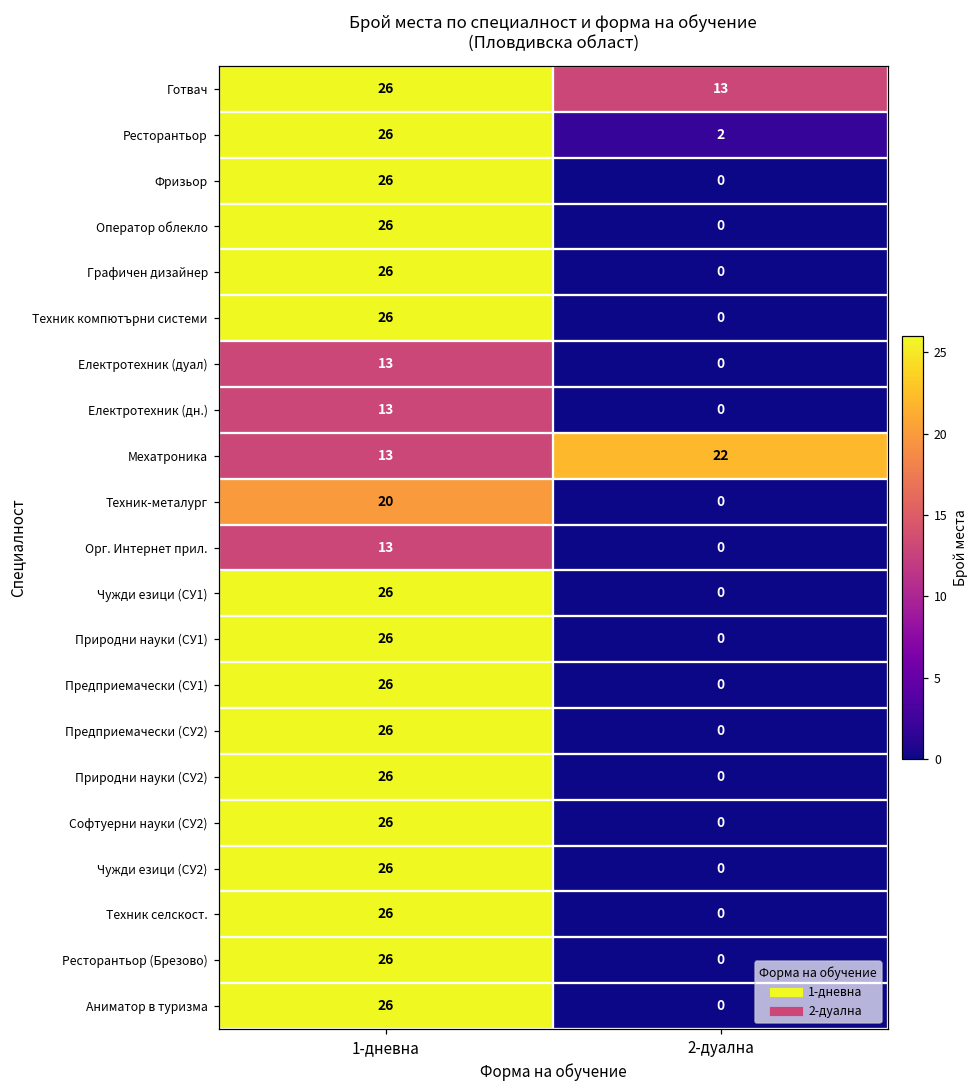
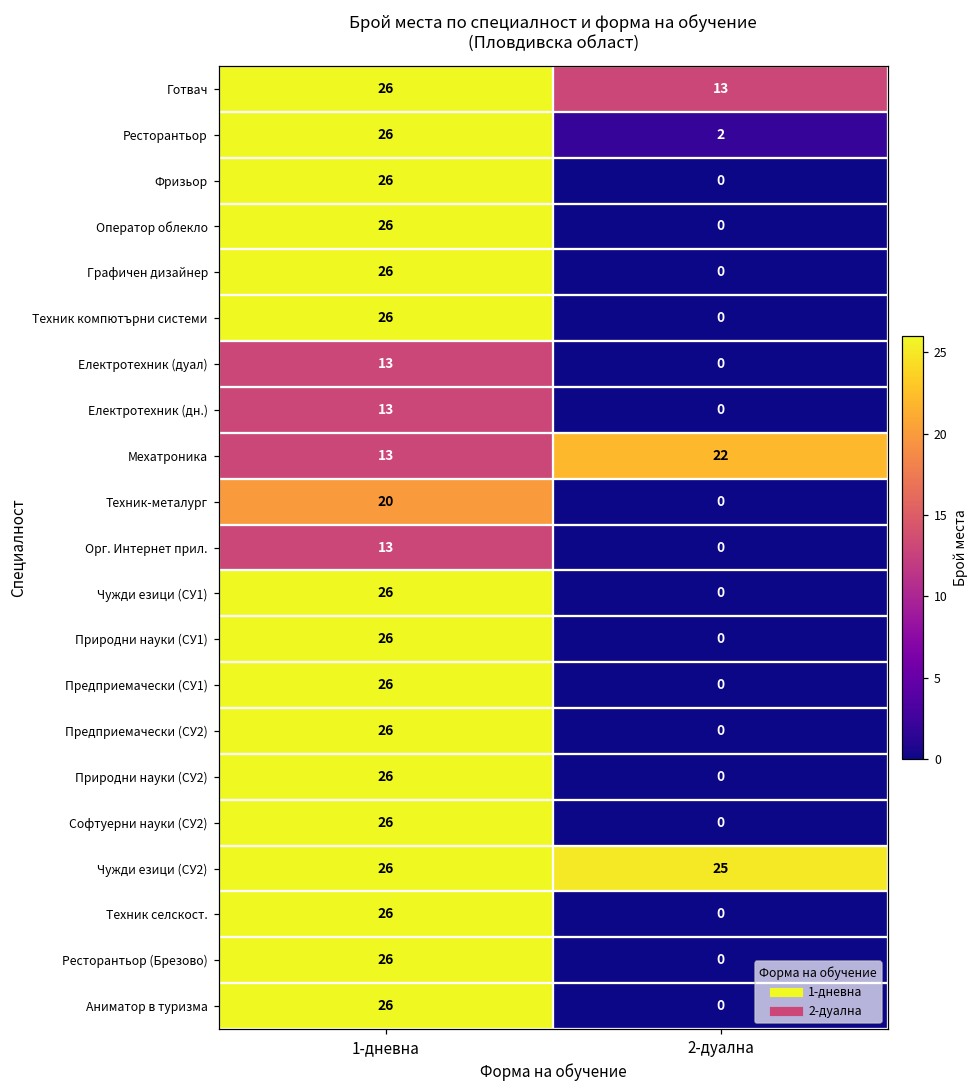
  {
    "Готвач": {
      "1-дневна": 26,
      "2-дуална": 13
    },
    "Ресторантьор": {
      "1-дневна": 26,
      "2-дуална": 2
    },
    "Фризьор": {
      "1-дневна": 26,
      "2-дуална": 0
    },
    "Оператор облекло": {
      "1-дневна": 26,
      "2-дуална": 0
    },
    "Графичен дизайнер": {
      "1-дневна": 26,
      "2-дуална": 0
    },
    "Техник компютърни системи": {
      "1-дневна": 26,
      "2-дуална": 0
    },
    "Електротехник (дуал)": {
      "1-дневна": 13,
      "2-дуална": 0
    },
    "Електротехник (дн.)": {
      "1-дневна": 13,
      "2-дуална": 0
    },
    "Мехатроника": {
      "1-дневна": 13,
      "2-дуална": 22
    },
    "Техник-металург": {
      "1-дневна": 20,
      "2-дуална": 0
    },
    "Орг. Интернет прил.": {
      "1-дневна": 13,
      "2-дуална": 0
    },
    "Чужди езици (СУ1)": {
      "1-дневна": 26,
      "2-дуална": 0
    },
    "Природни науки (СУ1)": {
      "1-дневна": 26,
      "2-дуална": 0
    },
    "Предприемачески (СУ1)": {
      "1-дневна": 26,
      "2-дуална": 0
    },
    "Предприемачески (СУ2)": {
      "1-дневна": 26,
      "2-дуална": 0
    },
    "Природни науки (СУ2)": {
      "1-дневна": 26,
      "2-дуална": 0
    },
    "Софтуерни науки (СУ2)": {
      "1-дневна": 26,
      "2-дуална": 0
    },
    "Чужди езици (СУ2)": {
      "1-дневна": 26,
-     "2-дуална": 0
+     "2-дуална": 25
    },
    "Техник селскост.": {
      "1-дневна": 26,
      "2-дуална": 0
    },
    "Ресторантьор (Брезово)": {
      "1-дневна": 26,
      "2-дуална": 0
    },
    "Аниматор в туризма": {
      "1-дневна": 26,
      "2-дуална": 0
    }
  }
